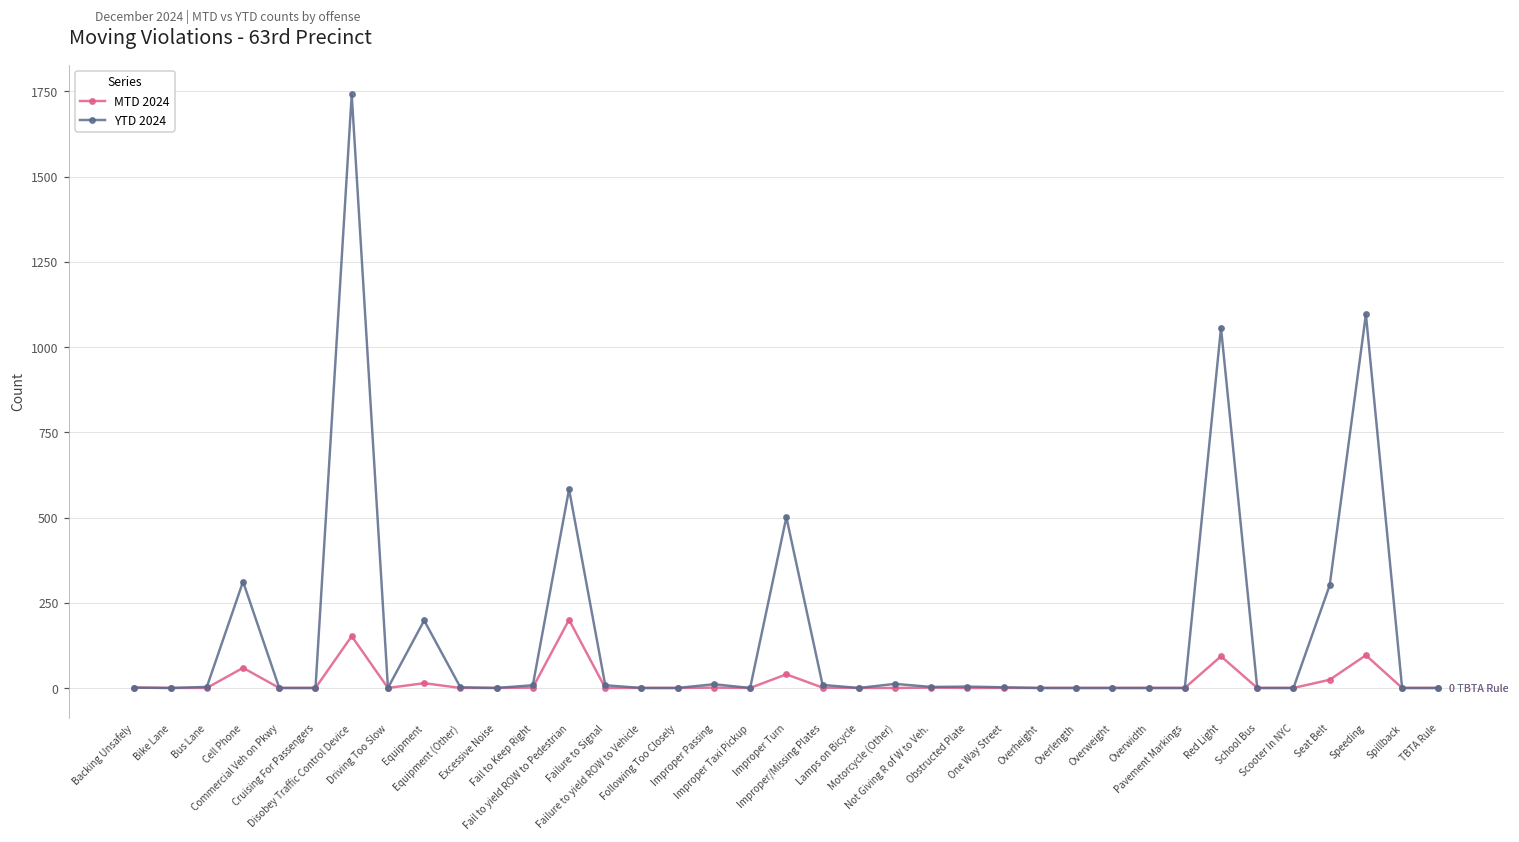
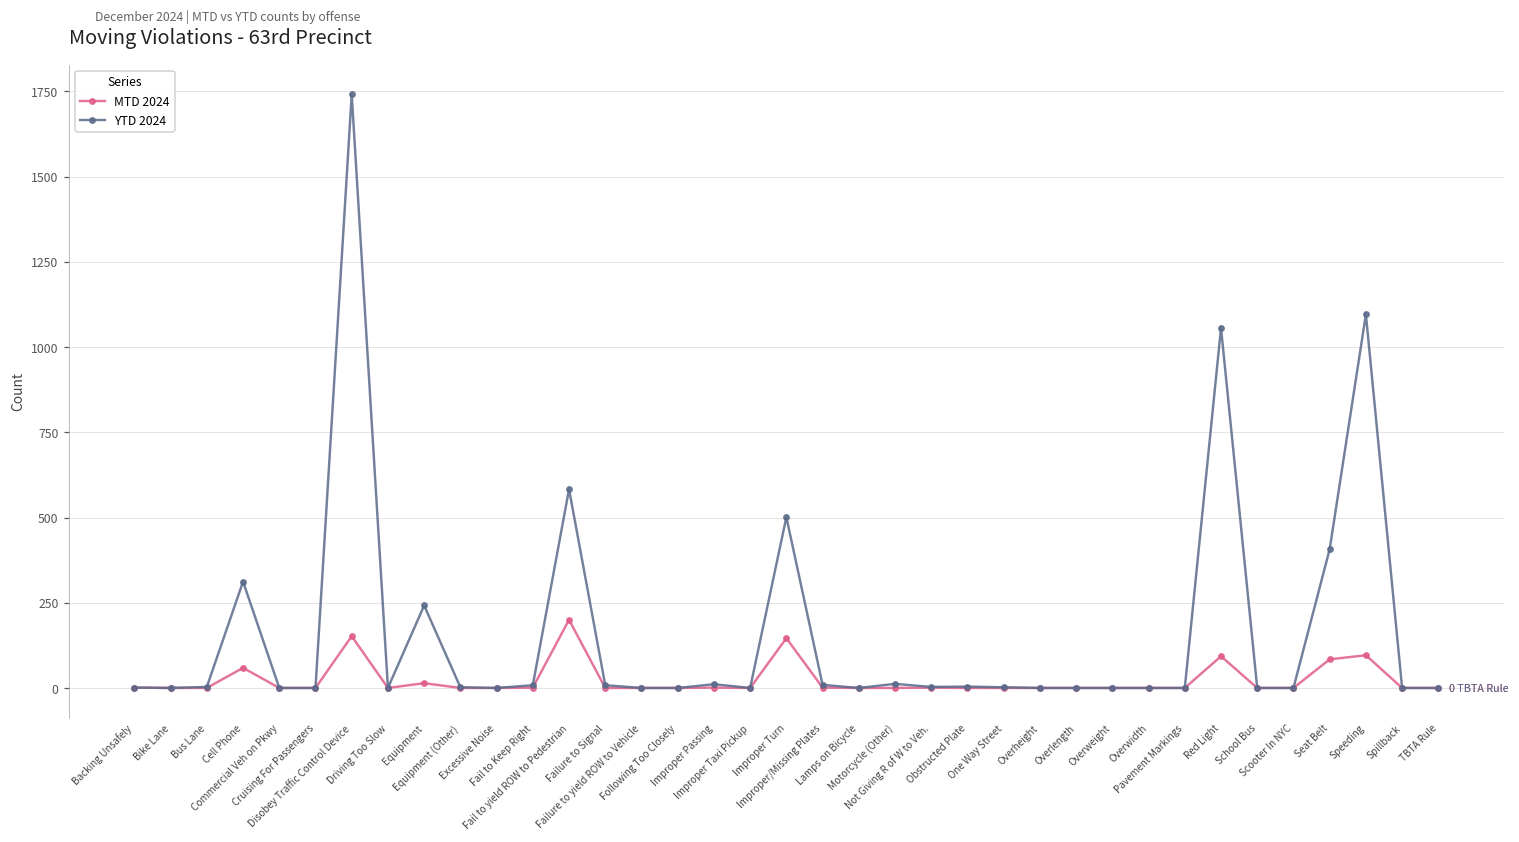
  {
    "MTD 2024": {
      "Cell Phone": 60,
      "Disobey Traffic Control Device": 150,
      "Equipment": 10,
      "Fail to yield ROW to Pedestrian": 200,
      "Improper Passing": 0,
-     "Improper Turn": 40,
+     "Improper Turn": 150,
      "Motorcycle (Other)": 0,
      "Red Light": 90,
-     "Seat Belt": 20,
+     "Seat Belt": 80,
      "Speeding": 100
    },
    "YTD 2024": {
      "Cell Phone": 310,
      "Disobey Traffic Control Device": 1740,
-     "Equipment": 200,
+     "Equipment": 240,
      "Fail to yield ROW to Pedestrian": 580,
      "Improper Passing": 10,
      "Improper Turn": 500,
      "Motorcycle (Other)": 10,
      "Red Light": 1060,
-     "Seat Belt": 300,
+     "Seat Belt": 410,
      "Speeding": 1100
    }
  }
